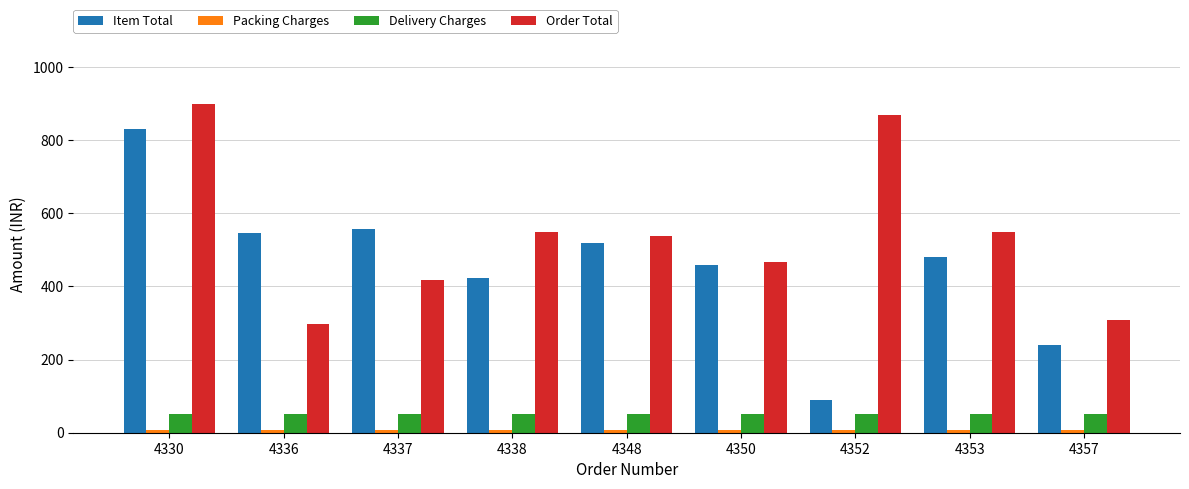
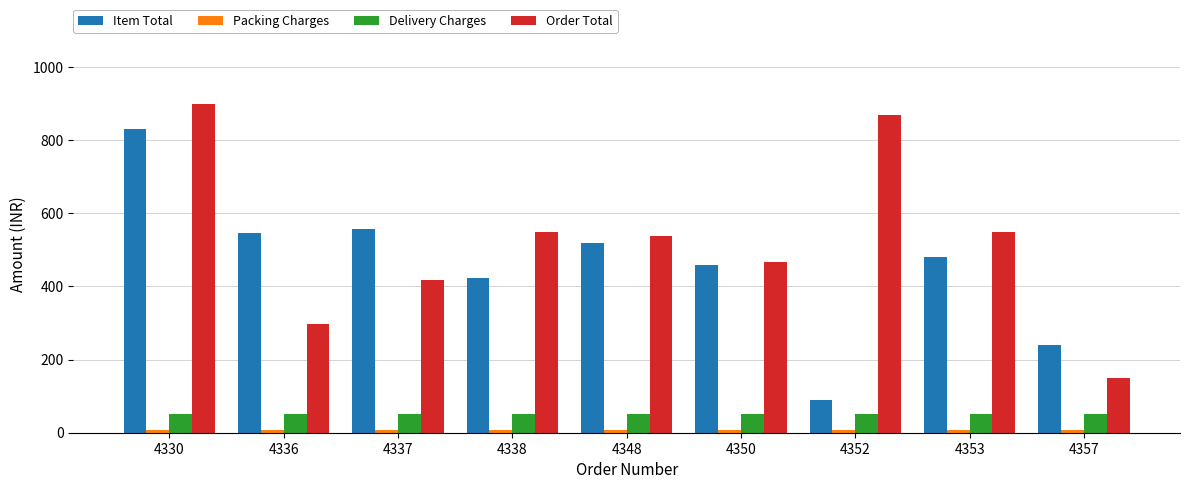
  {
    "Item Total": {
      "4330": 830,
      "4336": 550,
      "4337": 560,
      "4338": 420,
      "4348": 520,
      "4350": 460,
      "4352": 90,
      "4353": 480,
      "4357": 240
    },
    "Packing Charges": {
      "4330": 10,
      "4336": 10,
      "4337": 10,
      "4338": 10,
      "4348": 10,
      "4350": 10,
      "4352": 10,
      "4353": 10,
      "4357": 10
    },
    "Delivery Charges": {
      "4330": 50,
      "4336": 50,
      "4337": 50,
      "4338": 50,
      "4348": 50,
      "4350": 50,
      "4352": 50,
      "4353": 50,
      "4357": 50
    },
    "Order Total": {
      "4330": 900,
      "4336": 300,
      "4337": 420,
      "4338": 550,
      "4348": 540,
      "4350": 470,
      "4352": 870,
      "4353": 550,
-     "4357": 310
+     "4357": 150
    }
  }
